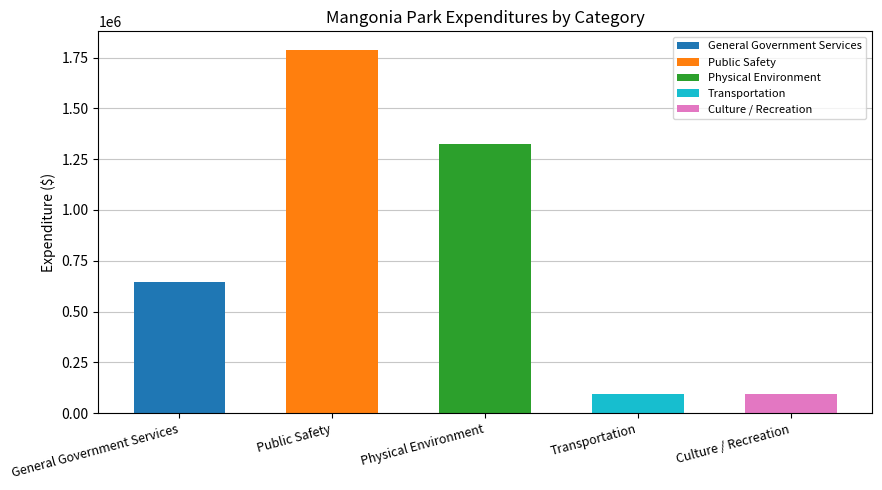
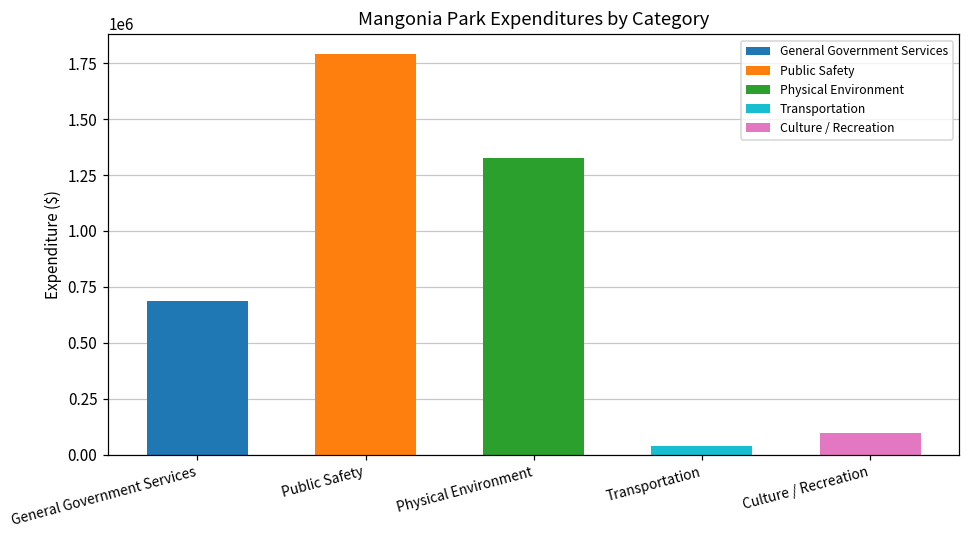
  {
-   "General Government Services": 650000,
+   "General Government Services": 690000,
    "Public Safety": 1790000,
    "Physical Environment": 1330000,
-   "Transportation": 90000,
+   "Transportation": 40000,
    "Culture / Recreation": 100000
  }
